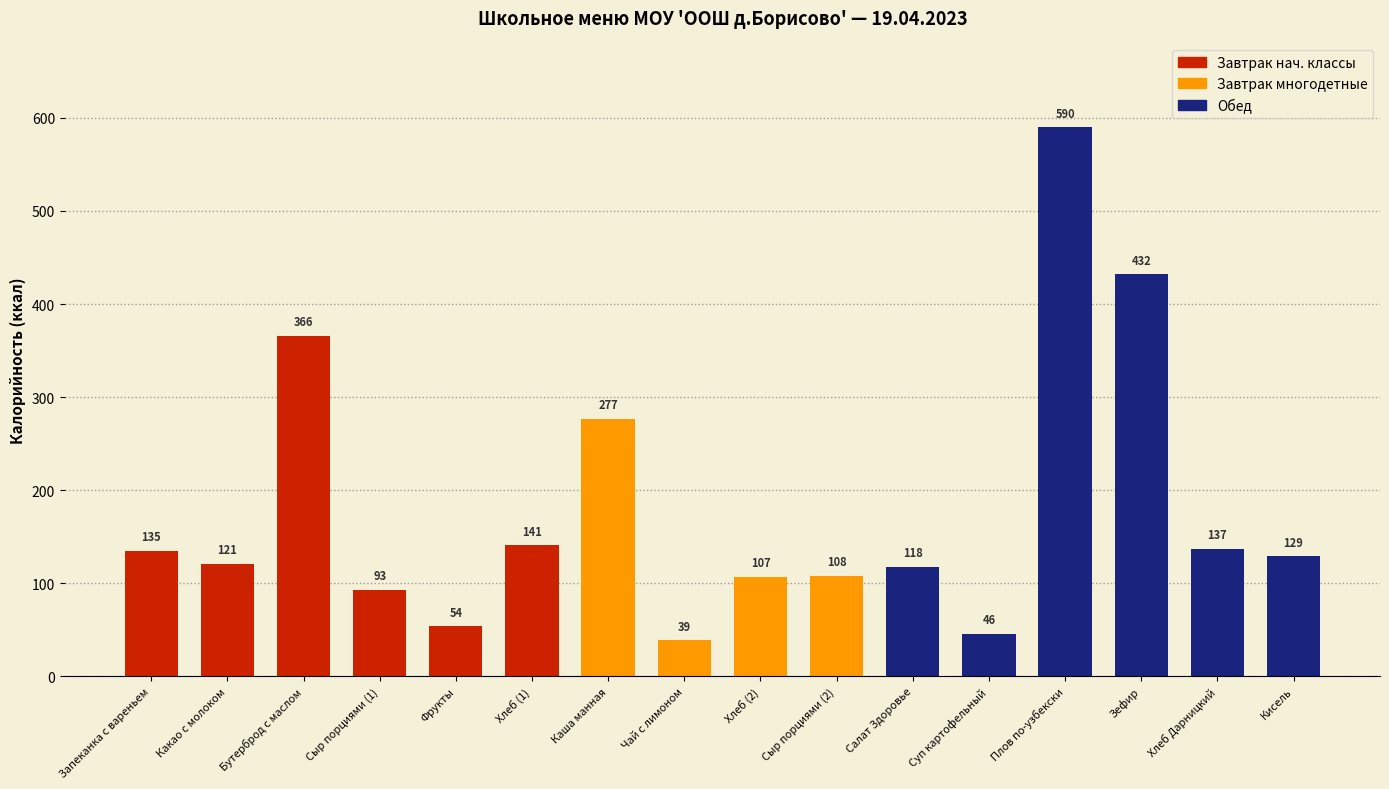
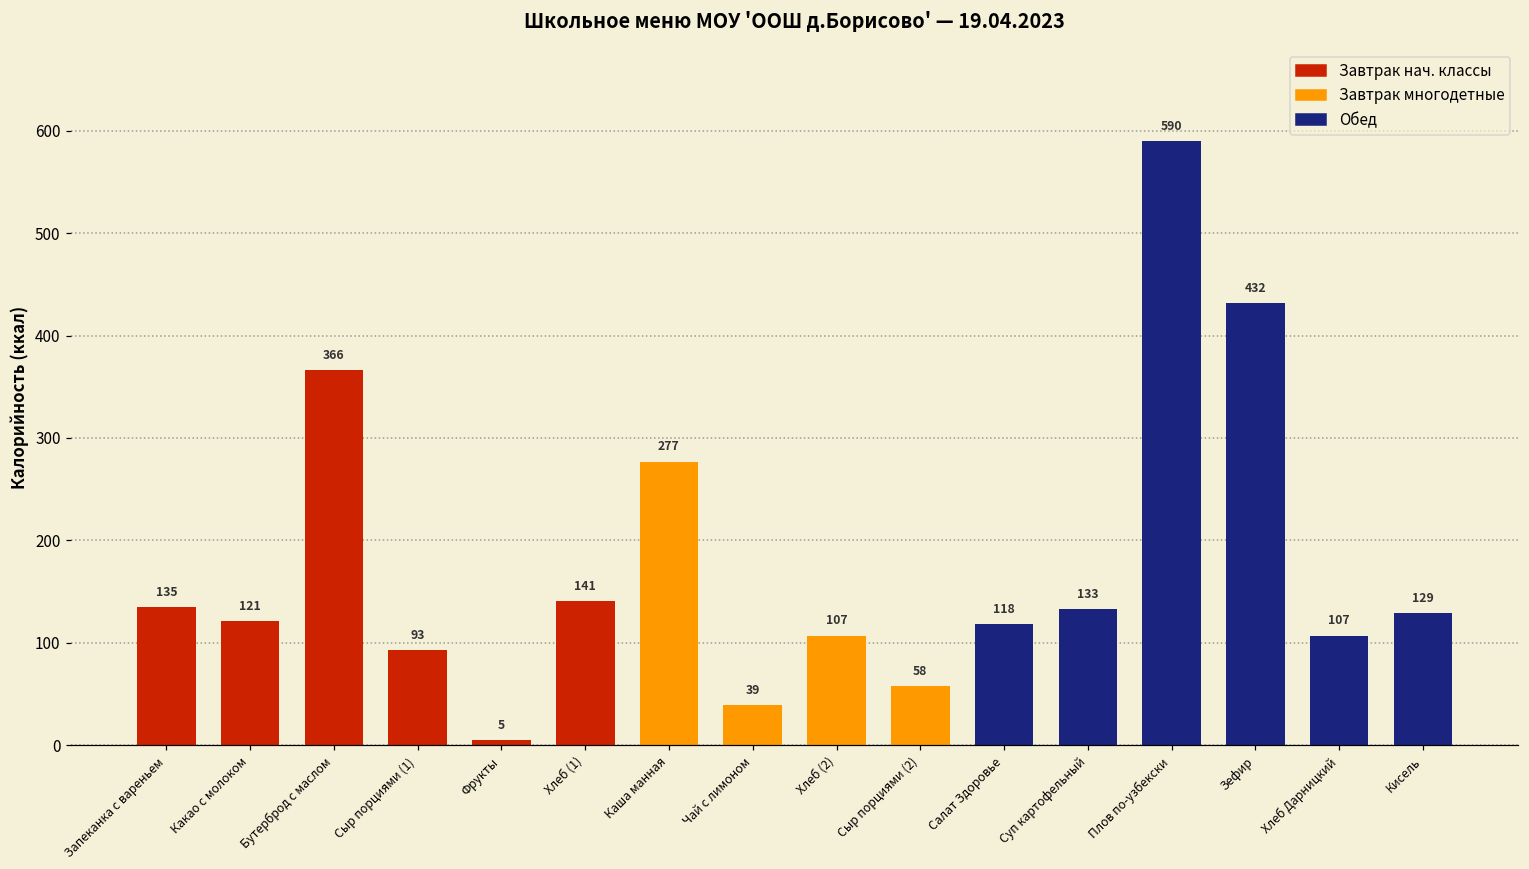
  {
    "Запеканка с вареньем": 135,
    "Какао с молоком": 121,
    "Бутерброд с маслом": 366,
    "Сыр порциями (1)": 93,
-   "Фрукты": 54,
+   "Фрукты": 5,
    "Хлеб (1)": 141,
    "Каша манная": 277,
    "Чай с лимоном": 39,
    "Хлеб (2)": 107,
-   "Сыр порциями (2)": 108,
+   "Сыр порциями (2)": 58,
    "Салат Здоровье": 118,
-   "Суп картофельный": 46,
+   "Суп картофельный": 133,
    "Плов по-узбекски": 590,
    "Зефир": 432,
-   "Хлеб Дарницкий": 137,
+   "Хлеб Дарницкий": 107,
    "Кисель": 129
  }
